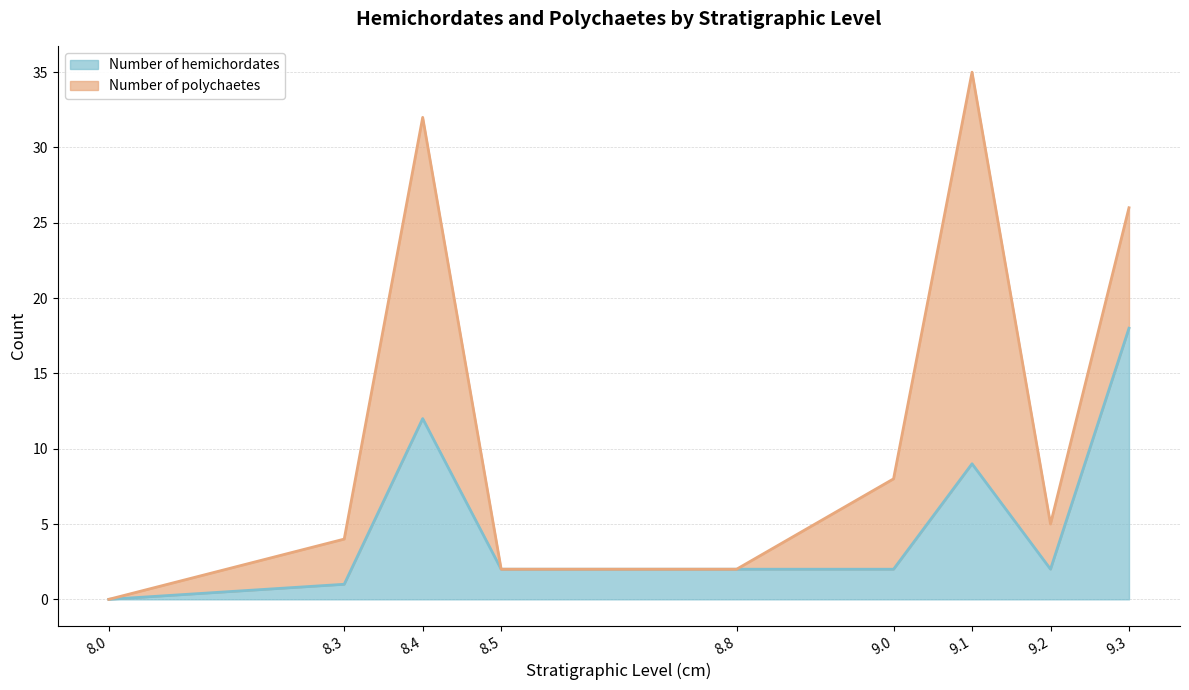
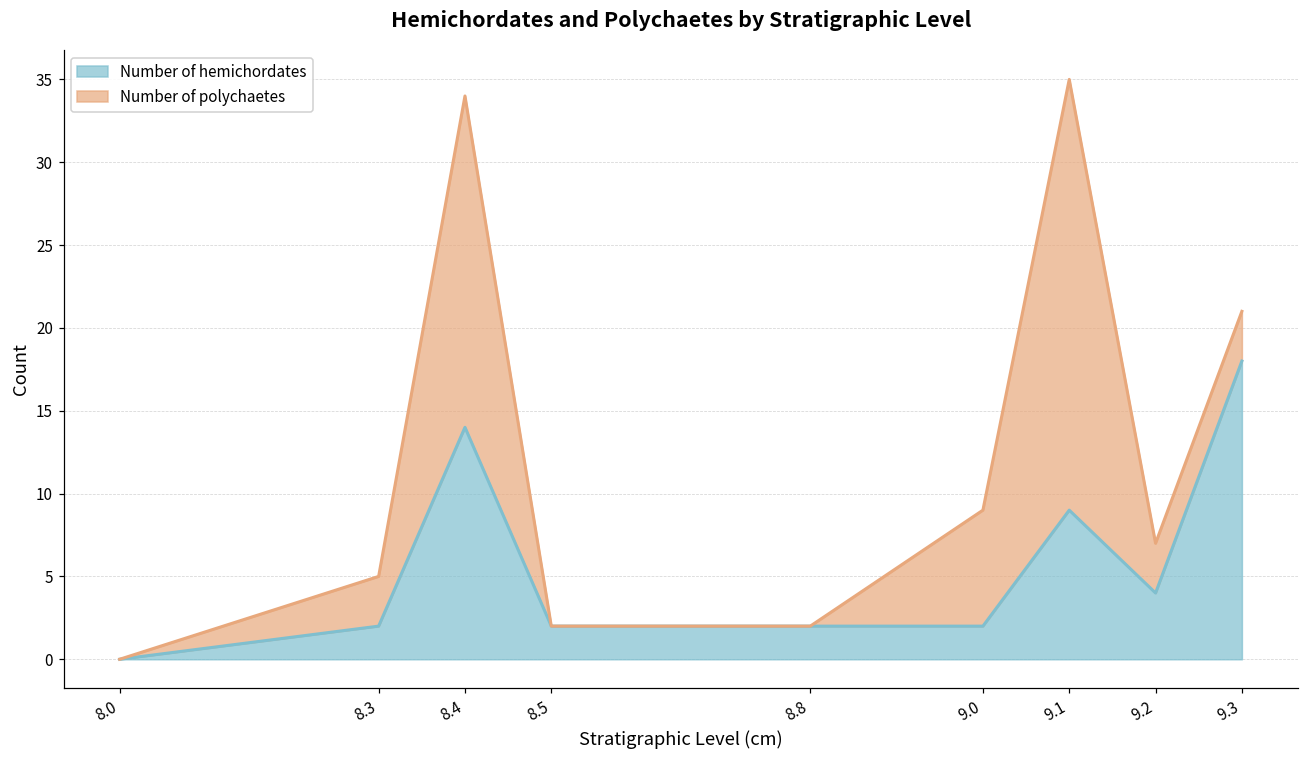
  {
    "Number of hemichordates": {
-     "8.3": 1,
-     "8.4": 12,
+     "8.3": 2,
+     "8.4": 14,
      "9.0": 2,
      "9.1": 9,
-     "9.2": 2,
+     "9.2": 4,
      "9.3": 18
    },
    "Number of polychaetes": {
      "8.3": 3,
      "8.4": 20,
-     "9.0": 6,
+     "9.0": 7,
      "9.1": 26,
      "9.2": 3,
-     "9.3": 8
+     "9.3": 3
    }
  }
